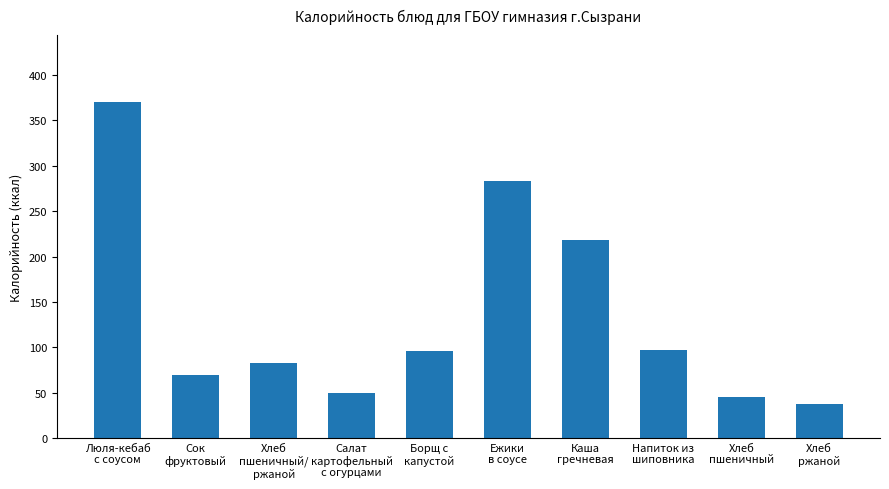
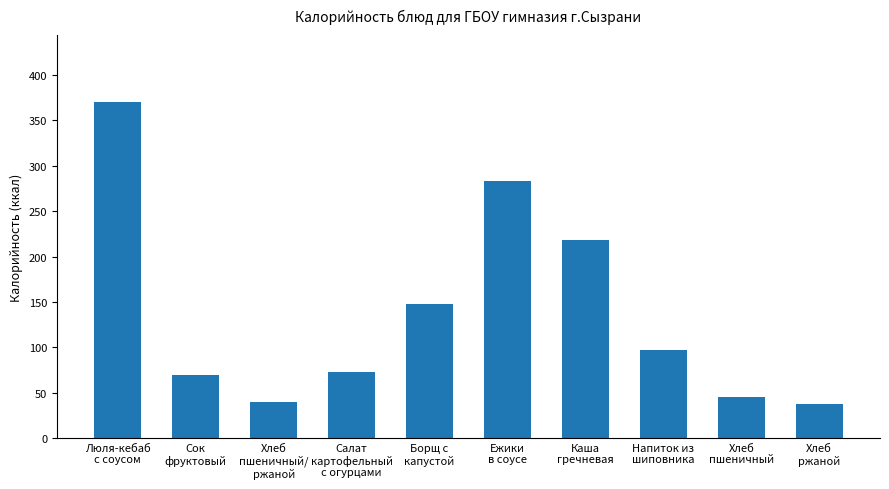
  {
    "Люля-кебаб с соусом": 370,
    "Сок фруктовый": 70,
-   "Хлеб пшеничный/ ржаной": 80,
-   "Салат картофельный с огурцами": 50,
-   "Борщ с капустой": 100,
+   "Хлеб пшеничный/ ржаной": 40,
+   "Салат картофельный с огурцами": 70,
+   "Борщ с капустой": 150,
    "Ежики в соусе": 280,
    "Каша гречневая": 220,
    "Напиток из шиповника": 100,
    "Хлеб пшеничный": 50,
    "Хлеб ржаной": 40
  }
